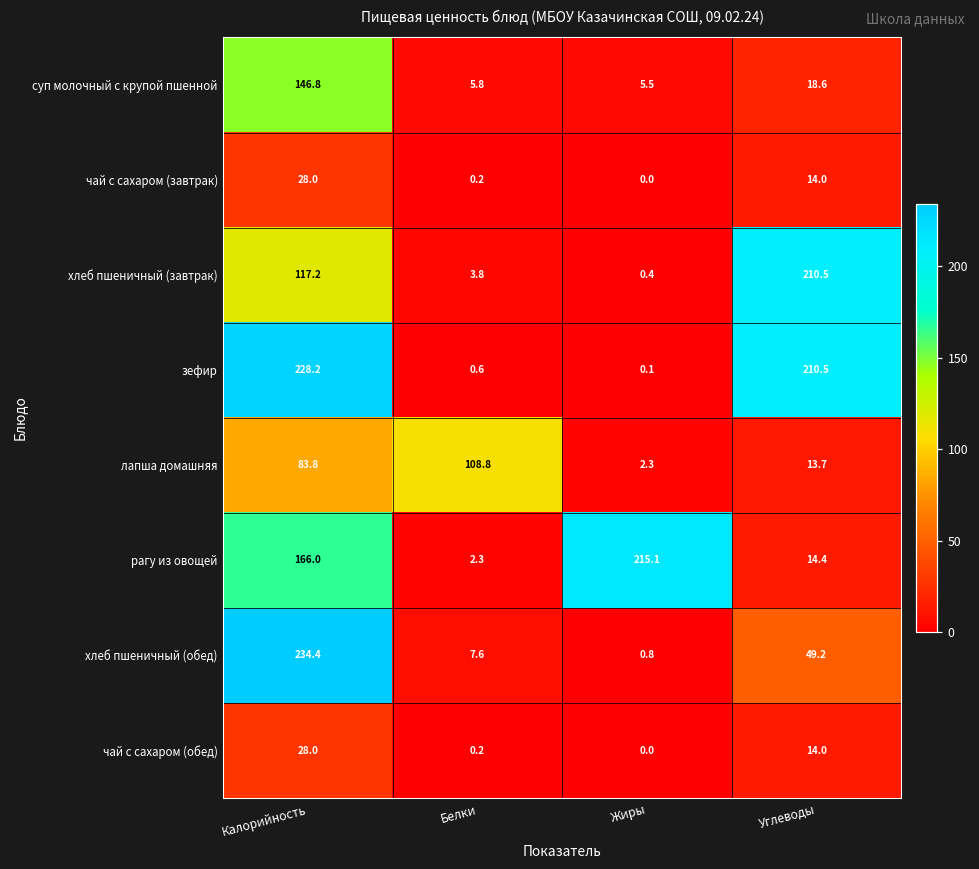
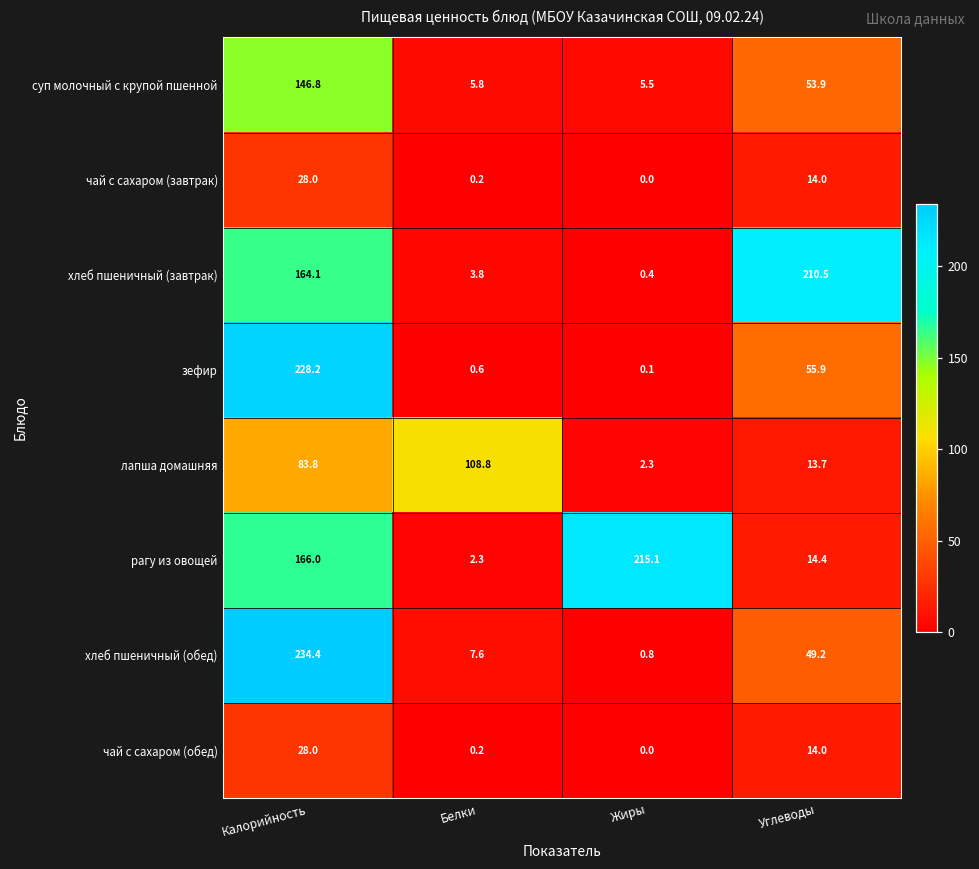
  {
    "суп молочный с крупой пшенной": {
      "Калорийность": 146.8,
      "Белки": 5.8,
      "Жиры": 5.5,
-     "Углеводы": 18.6
+     "Углеводы": 53.9
    },
    "чай с сахаром (завтрак)": {
      "Калорийность": 28.0,
      "Белки": 0.2,
      "Жиры": 0.0,
      "Углеводы": 14.0
    },
    "хлеб пшеничный (завтрак)": {
-     "Калорийность": 117.2,
+     "Калорийность": 164.1,
      "Белки": 3.8,
      "Жиры": 0.4,
      "Углеводы": 210.5
    },
    "зефир": {
      "Калорийность": 228.2,
      "Белки": 0.6,
      "Жиры": 0.1,
-     "Углеводы": 210.5
+     "Углеводы": 55.9
    },
    "лапша домашняя": {
      "Калорийность": 83.8,
      "Белки": 108.8,
      "Жиры": 2.3,
      "Углеводы": 13.7
    },
    "рагу из овощей": {
      "Калорийность": 166.0,
      "Белки": 2.3,
      "Жиры": 215.1,
      "Углеводы": 14.4
    },
    "хлеб пшеничный (обед)": {
      "Калорийность": 234.4,
      "Белки": 7.6,
      "Жиры": 0.8,
      "Углеводы": 49.2
    },
    "чай с сахаром (обед)": {
      "Калорийность": 28.0,
      "Белки": 0.2,
      "Жиры": 0.0,
      "Углеводы": 14.0
    }
  }
